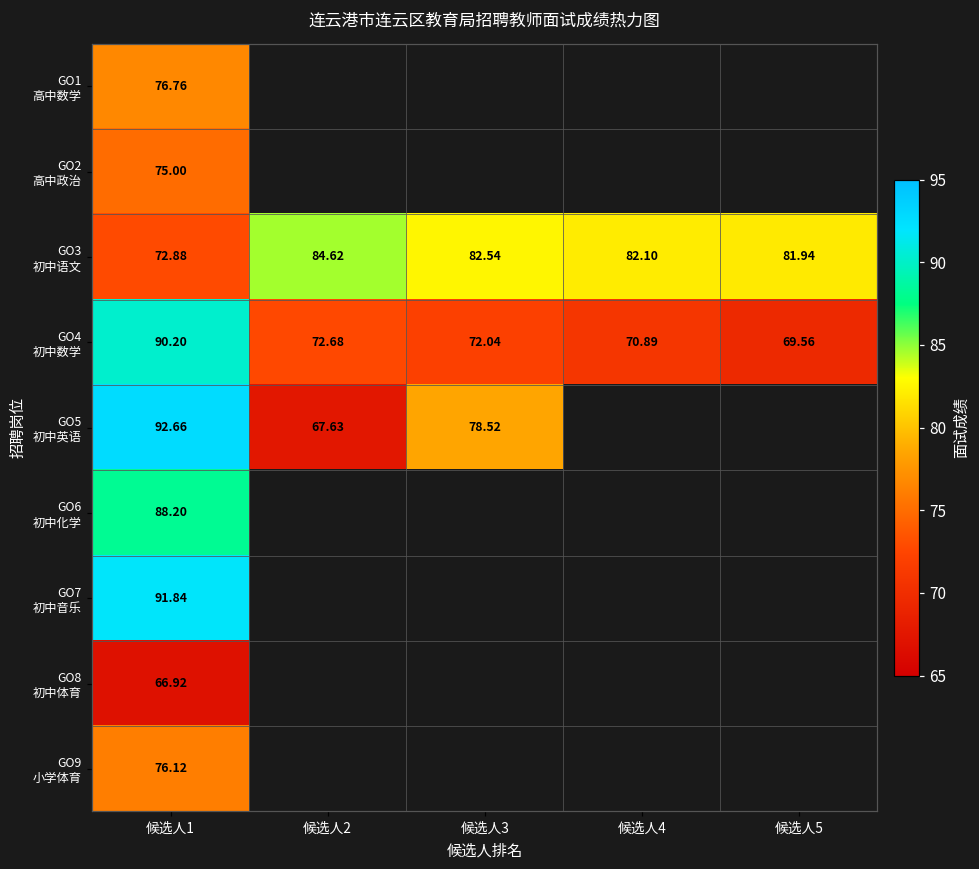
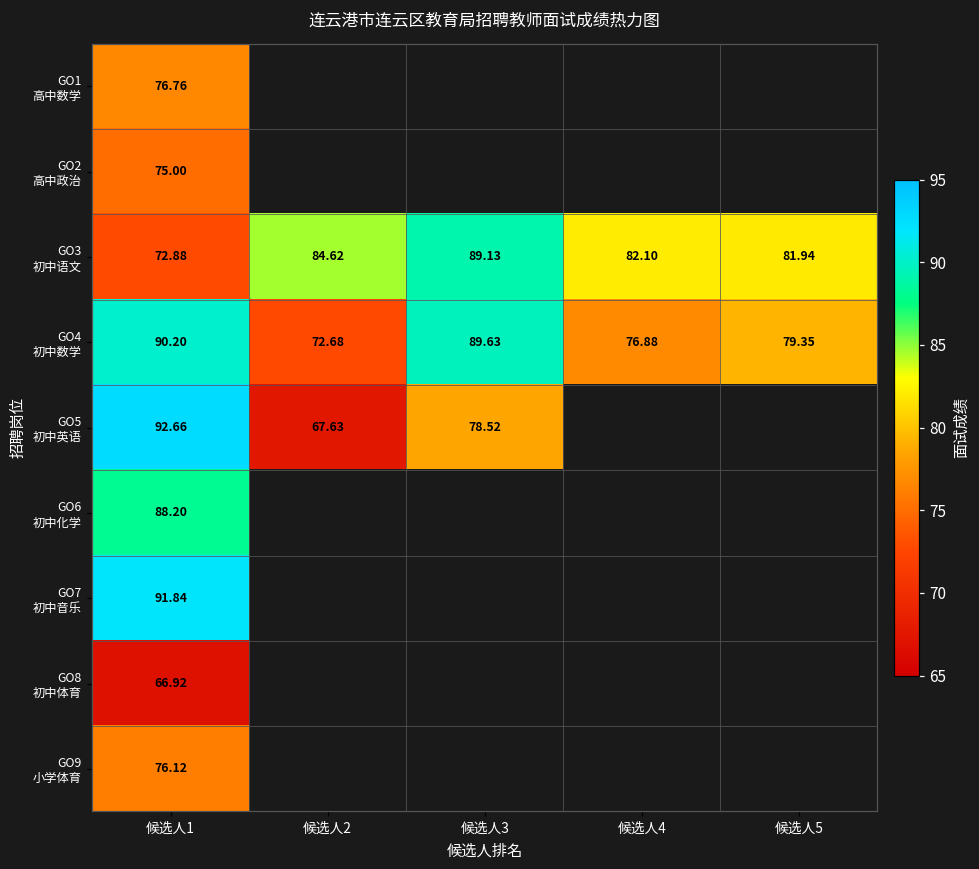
  {
    "GO1 高中数学": {
      "候选人1": 76.76
    },
    "GO2 高中政治": {
      "候选人1": 75.00
    },
    "GO3 初中语文": {
      "候选人1": 72.88,
      "候选人2": 84.62,
-     "候选人3": 82.54,
+     "候选人3": 89.13,
      "候选人4": 82.10,
      "候选人5": 81.94
    },
    "GO4 初中数学": {
      "候选人1": 90.20,
      "候选人2": 72.68,
-     "候选人3": 72.04,
-     "候选人4": 70.89,
-     "候选人5": 69.56
+     "候选人3": 89.63,
+     "候选人4": 76.88,
+     "候选人5": 79.35
    },
    "GO5 初中英语": {
      "候选人1": 92.66,
      "候选人2": 67.63,
      "候选人3": 78.52
    },
    "GO6 初中化学": {
      "候选人1": 88.20
    },
    "GO7 初中音乐": {
      "候选人1": 91.84
    },
    "GO8 初中体育": {
      "候选人1": 66.92
    },
    "GO9 小学体育": {
      "候选人1": 76.12
    }
  }
